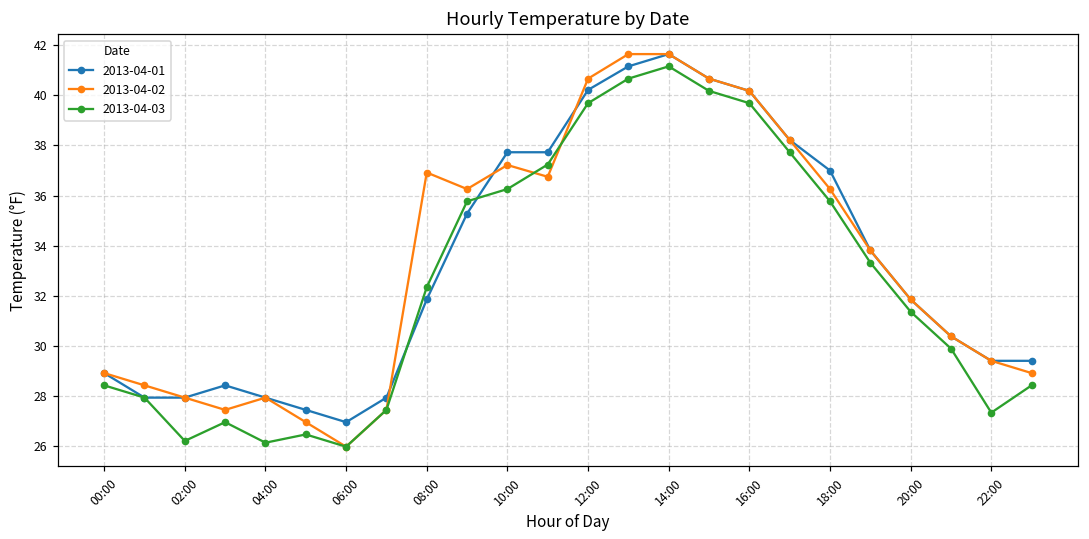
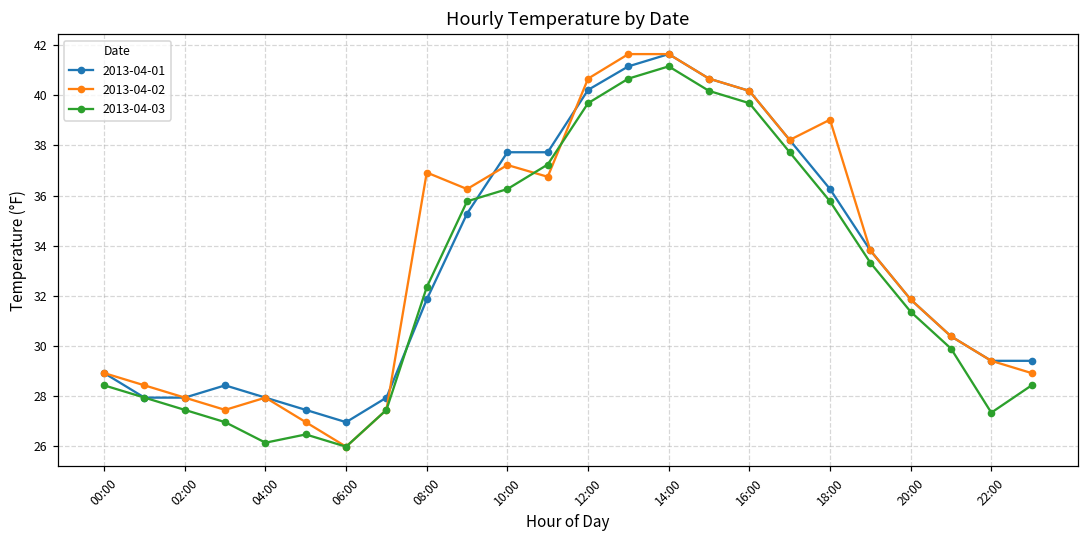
  {
    "2013-04-01": {
      "06:00": 27.0,
      "08:00": 31.9,
      "10:00": 37.7,
      "12:00": 40.2,
-     "18:00": 37.0
+     "18:00": 36.3
    },
    "2013-04-02": {
      "08:00": 36.9,
      "10:00": 37.2,
      "12:00": 40.7,
-     "18:00": 36.3
+     "18:00": 39.0
    },
    "2013-04-03": {
      "00:00": 28.4,
-     "02:00": 26.2,
+     "02:00": 27.4,
      "04:00": 26.1,
      "08:00": 32.3,
      "10:00": 36.3,
      "12:00": 39.7,
      "14:00": 41.2,
      "16:00": 39.7,
      "18:00": 35.8,
      "20:00": 31.4,
      "22:00": 27.3
    }
  }
